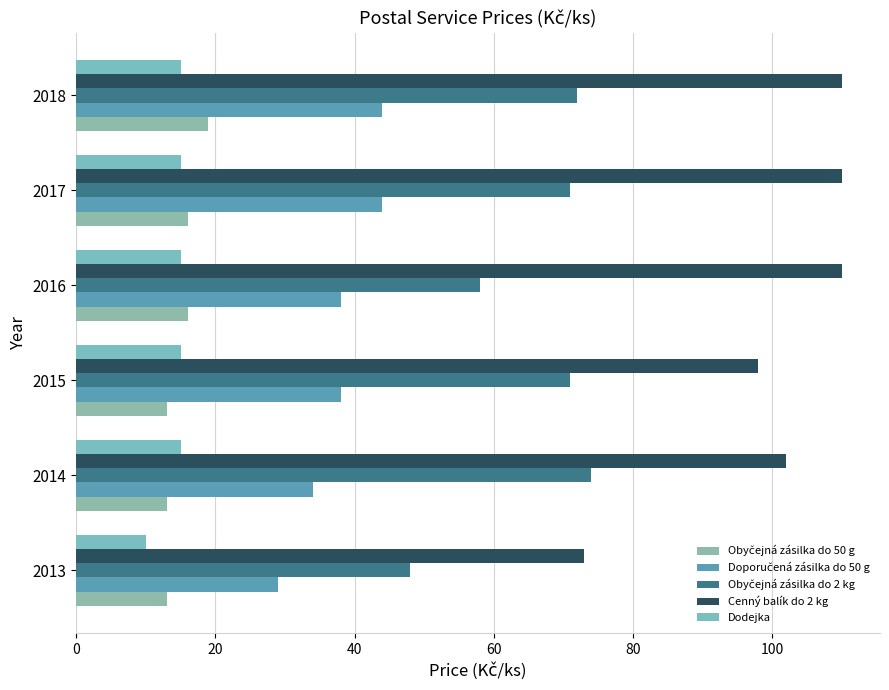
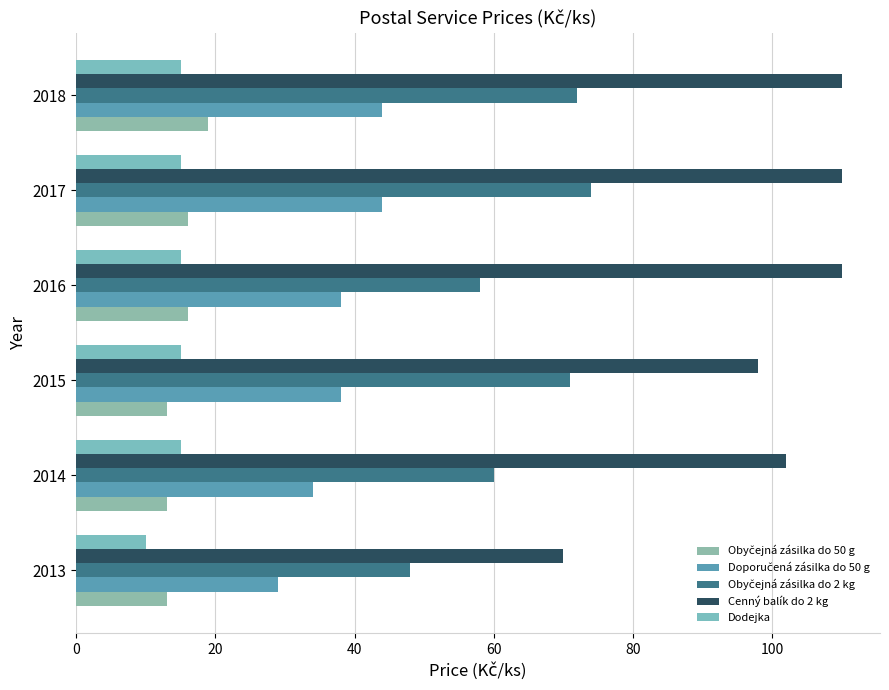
  {
    "Obyčejná zásilka do 2 kg": {
      "2018": 72,
-     "2017": 71,
+     "2017": 74,
      "2016": 58,
      "2015": 71,
-     "2014": 74,
+     "2014": 60,
      "2013": 48
    },
    "Cenný balík do 2 kg": {
      "2018": 110,
      "2017": 110,
      "2016": 110,
      "2015": 98,
      "2014": 102,
-     "2013": 73
+     "2013": 70
    }
  }
